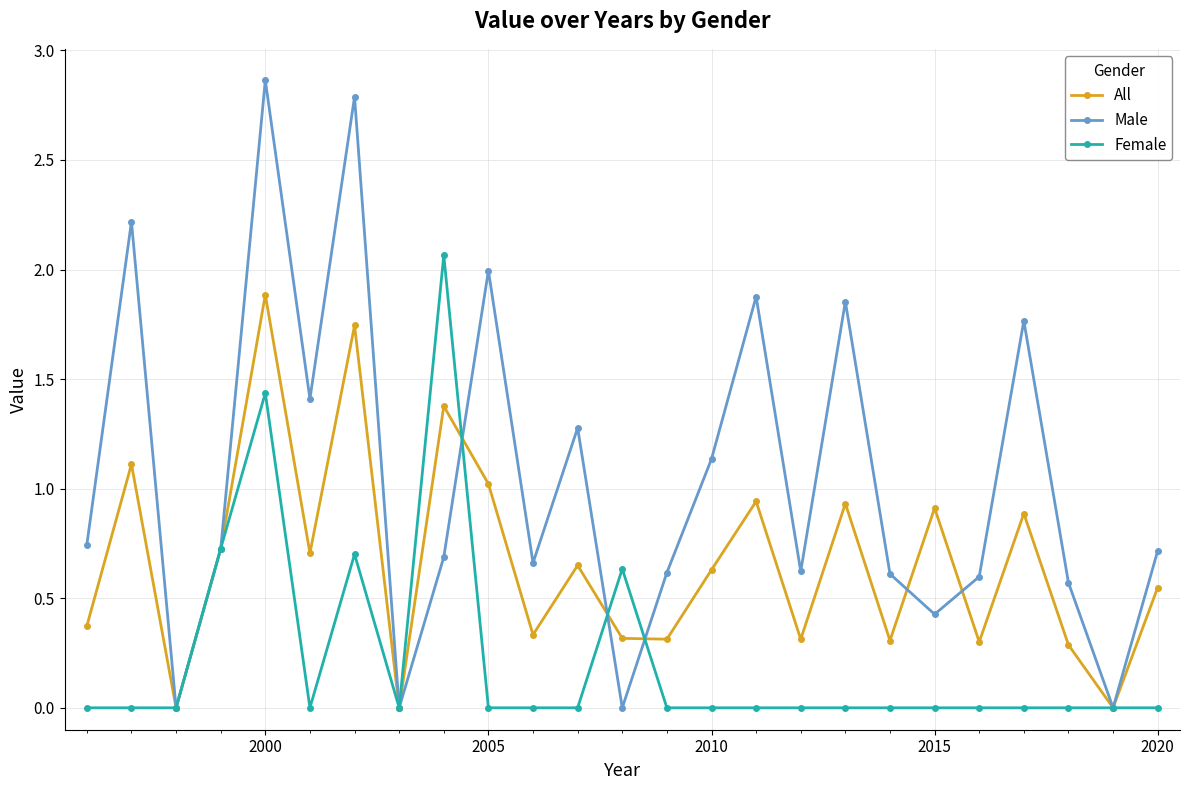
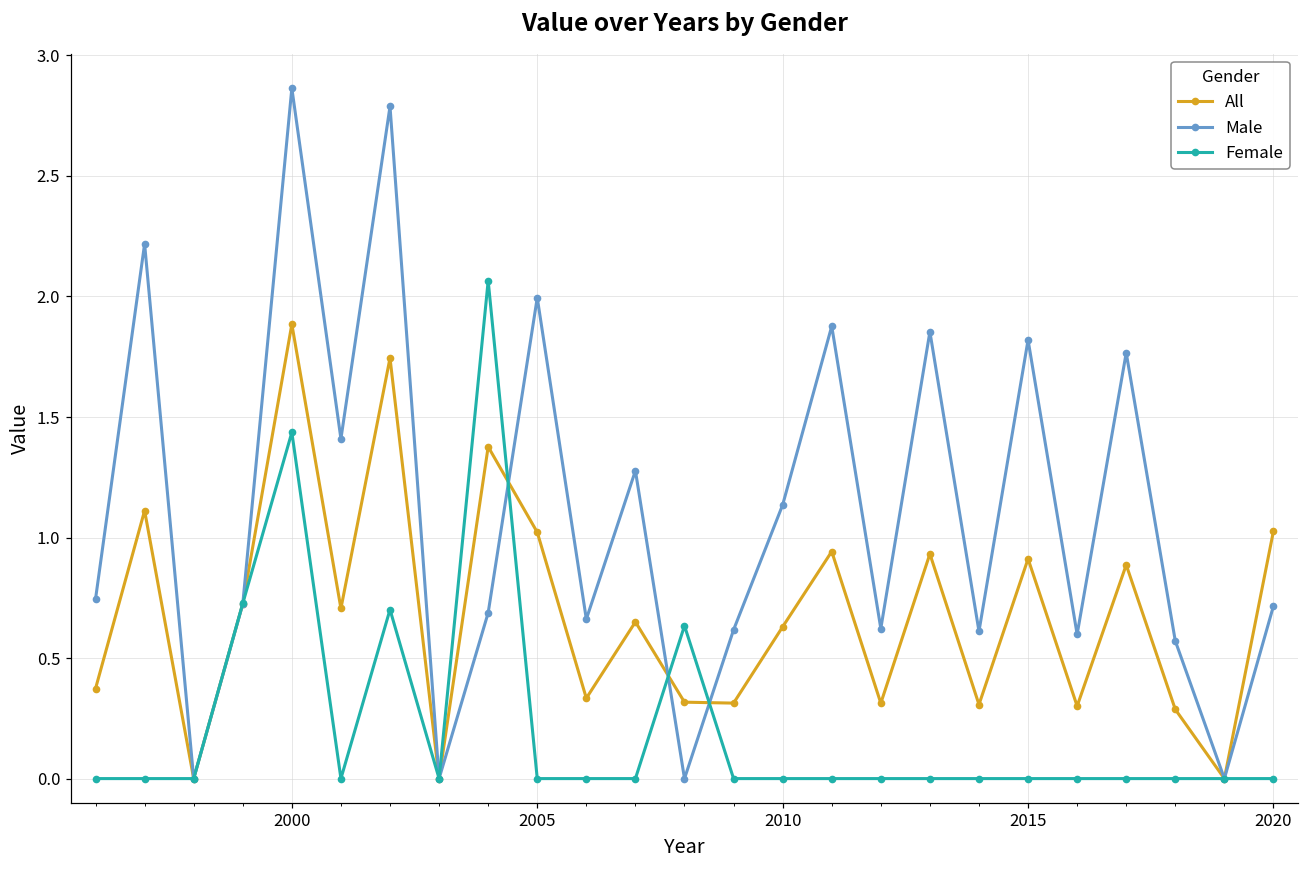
  {
    "All": {
      "2000": 1.89,
      "2005": 1.02,
      "2010": 0.63,
      "2015": 0.91,
-     "2020": 0.55
+     "2020": 1.03
    },
    "Male": {
      "2000": 2.86,
      "2005": 1.99,
      "2010": 1.14,
-     "2015": 0.43,
+     "2015": 1.82,
      "2020": 0.72
    },
    "Female": {
      "2000": 1.44,
      "2005": 0.00,
      "2010": 0.00,
      "2015": 0.00,
      "2020": 0.00
    }
  }
